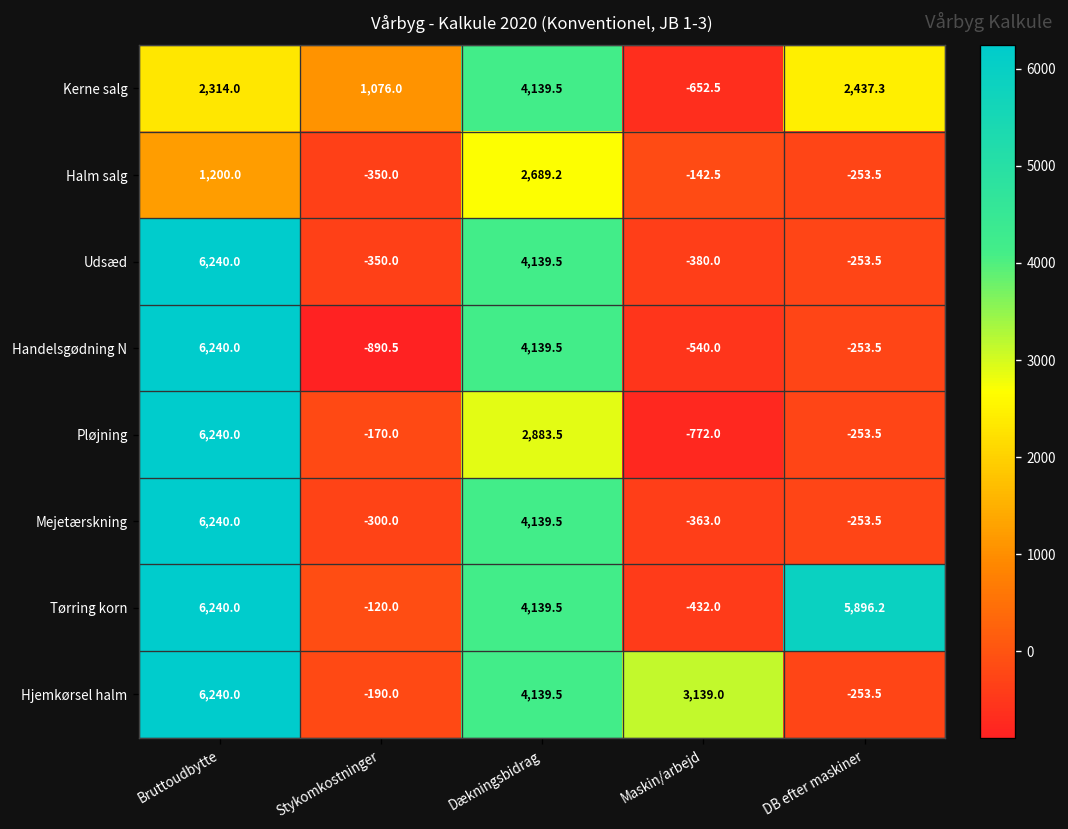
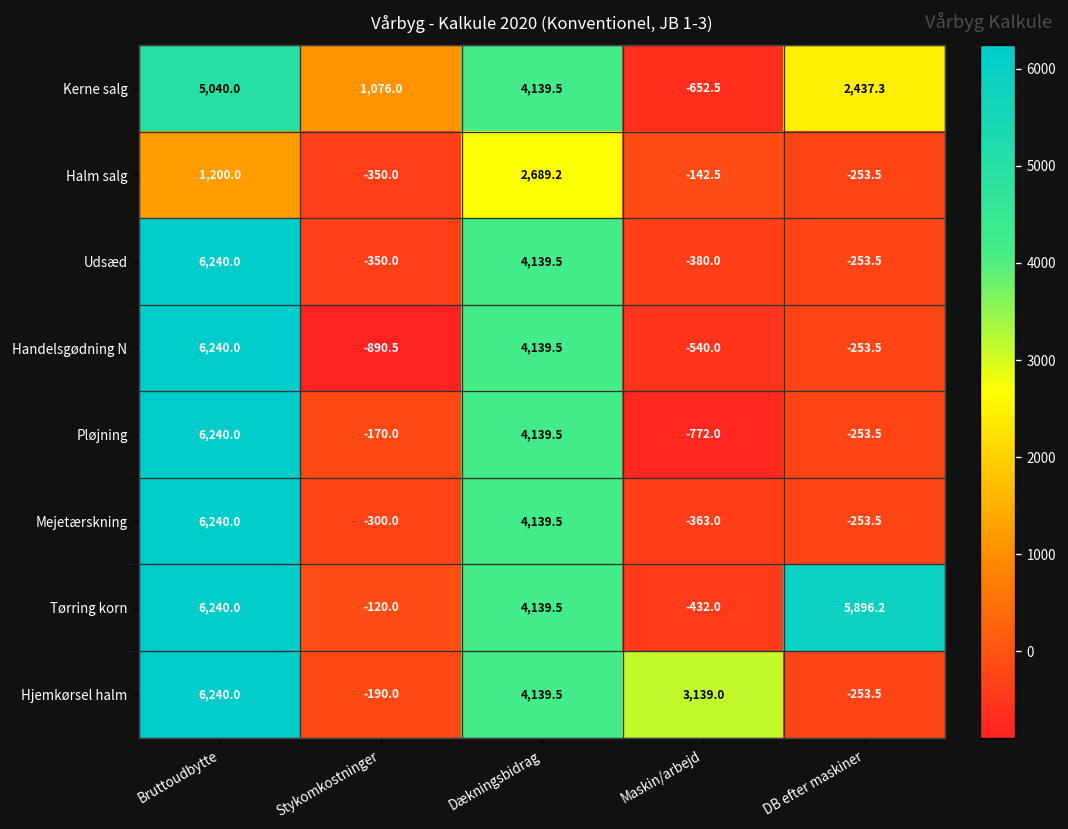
  {
    "Kerne salg": {
-     "Bruttoudbytte": "2,314.0",
+     "Bruttoudbytte": "5,040.0",
      "Stykomkostninger": "1,076.0",
      "Dækningsbidrag": "4,139.5",
      "Maskin/arbejd": "-652.5",
      "DB efter maskiner": "2,437.3"
    },
    "Halm salg": {
      "Bruttoudbytte": "1,200.0",
      "Stykomkostninger": "-350.0",
      "Dækningsbidrag": "2,689.2",
      "Maskin/arbejd": "-142.5",
      "DB efter maskiner": "-253.5"
    },
    "Udsæd": {
      "Bruttoudbytte": "6,240.0",
      "Stykomkostninger": "-350.0",
      "Dækningsbidrag": "4,139.5",
      "Maskin/arbejd": "-380.0",
      "DB efter maskiner": "-253.5"
    },
    "Handelsgødning N": {
      "Bruttoudbytte": "6,240.0",
      "Stykomkostninger": "-890.5",
      "Dækningsbidrag": "4,139.5",
      "Maskin/arbejd": "-540.0",
      "DB efter maskiner": "-253.5"
    },
    "Pløjning": {
      "Bruttoudbytte": "6,240.0",
      "Stykomkostninger": "-170.0",
-     "Dækningsbidrag": "2,883.5",
+     "Dækningsbidrag": "4,139.5",
      "Maskin/arbejd": "-772.0",
      "DB efter maskiner": "-253.5"
    },
    "Mejetærskning": {
      "Bruttoudbytte": "6,240.0",
      "Stykomkostninger": "-300.0",
      "Dækningsbidrag": "4,139.5",
      "Maskin/arbejd": "-363.0",
      "DB efter maskiner": "-253.5"
    },
    "Tørring korn": {
      "Bruttoudbytte": "6,240.0",
      "Stykomkostninger": "-120.0",
      "Dækningsbidrag": "4,139.5",
      "Maskin/arbejd": "-432.0",
      "DB efter maskiner": "5,896.2"
    },
    "Hjemkørsel halm": {
      "Bruttoudbytte": "6,240.0",
      "Stykomkostninger": "-190.0",
      "Dækningsbidrag": "4,139.5",
      "Maskin/arbejd": "3,139.0",
      "DB efter maskiner": "-253.5"
    }
  }
